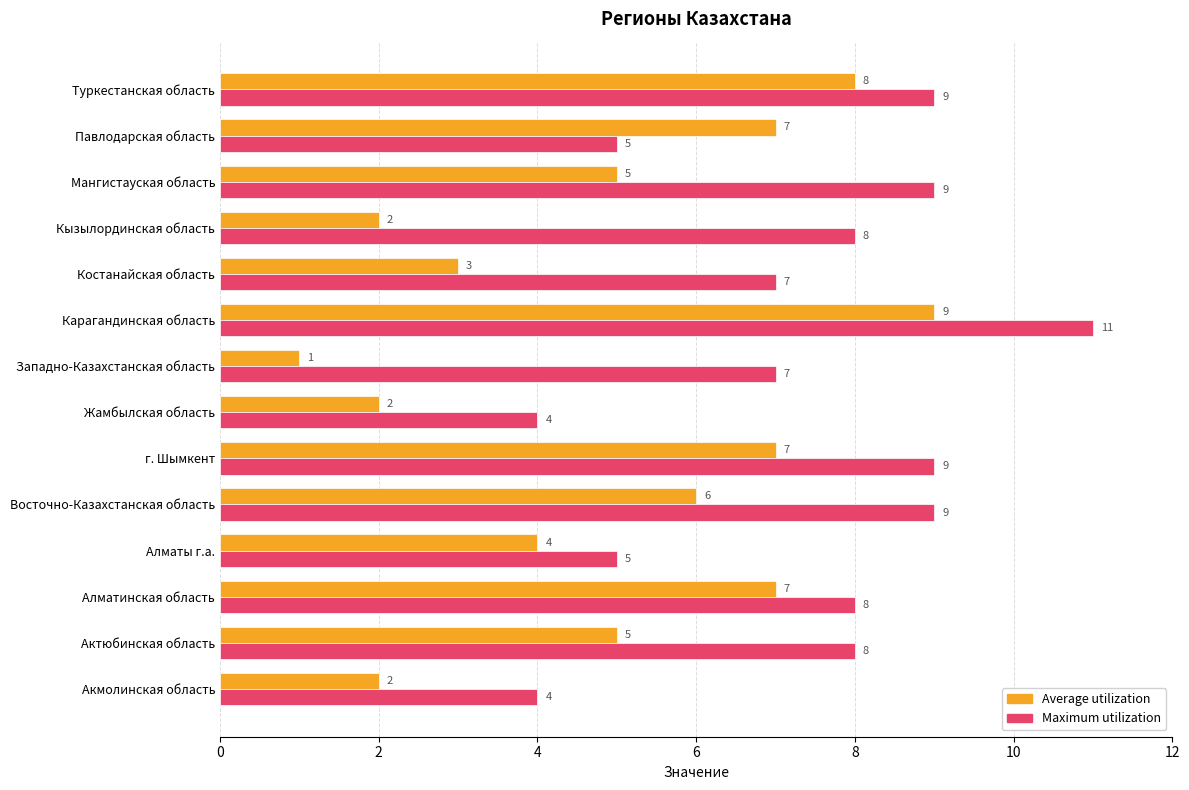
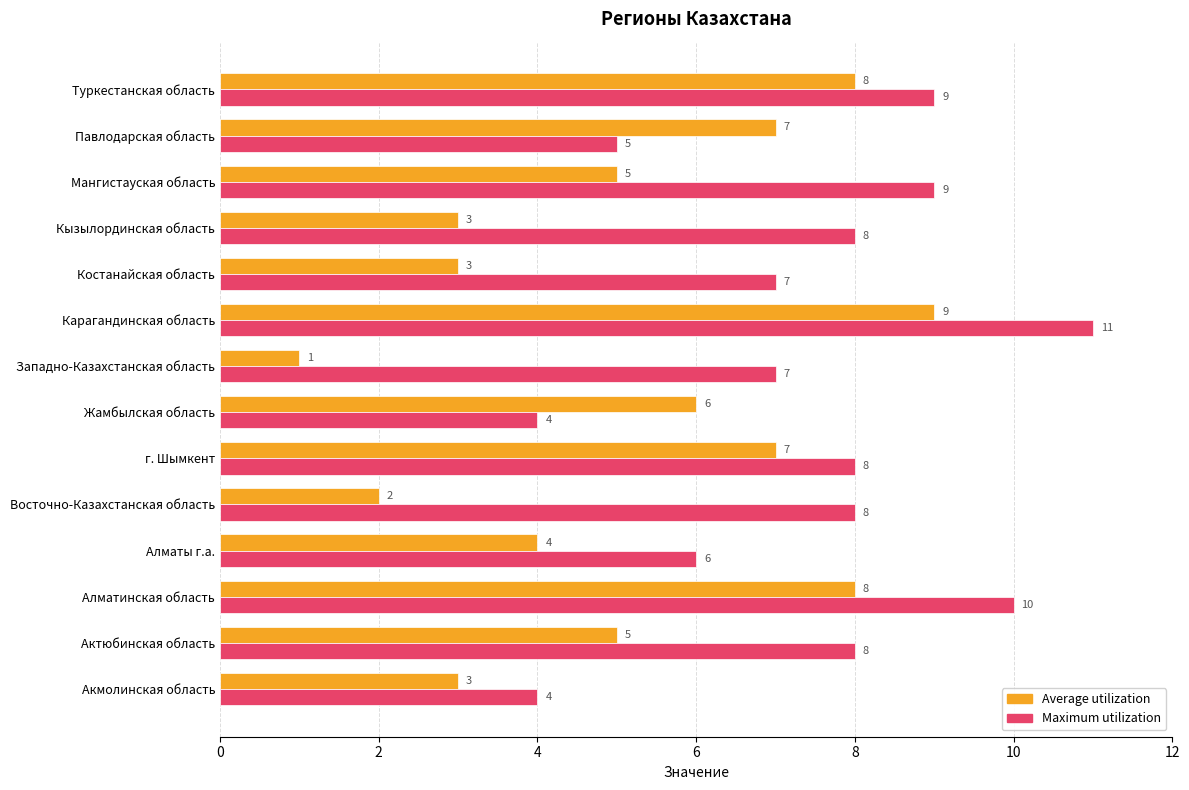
  {
    "Average utilization": {
      "Туркестанская область": 8,
      "Павлодарская область": 7,
      "Мангистауская область": 5,
-     "Кызылординская область": 2,
+     "Кызылординская область": 3,
      "Костанайская область": 3,
      "Карагандинская область": 9,
      "Западно-Казахстанская область": 1,
-     "Жамбылская область": 2,
+     "Жамбылская область": 6,
      "г. Шымкент": 7,
-     "Восточно-Казахстанская область": 6,
+     "Восточно-Казахстанская область": 2,
      "Алматы г.а.": 4,
-     "Алматинская область": 7,
+     "Алматинская область": 8,
      "Актюбинская область": 5,
-     "Акмолинская область": 2
+     "Акмолинская область": 3
    },
    "Maximum utilization": {
      "Туркестанская область": 9,
      "Павлодарская область": 5,
      "Мангистауская область": 9,
      "Кызылординская область": 8,
      "Костанайская область": 7,
      "Карагандинская область": 11,
      "Западно-Казахстанская область": 7,
      "Жамбылская область": 4,
-     "г. Шымкент": 9,
-     "Восточно-Казахстанская область": 9,
-     "Алматы г.а.": 5,
-     "Алматинская область": 8,
+     "г. Шымкент": 8,
+     "Восточно-Казахстанская область": 8,
+     "Алматы г.а.": 6,
+     "Алматинская область": 10,
      "Актюбинская область": 8,
      "Акмолинская область": 4
    }
  }
